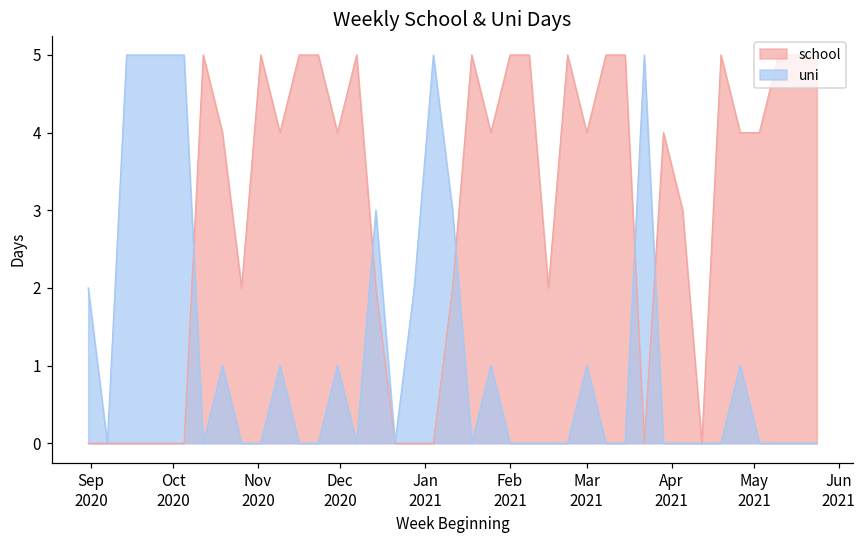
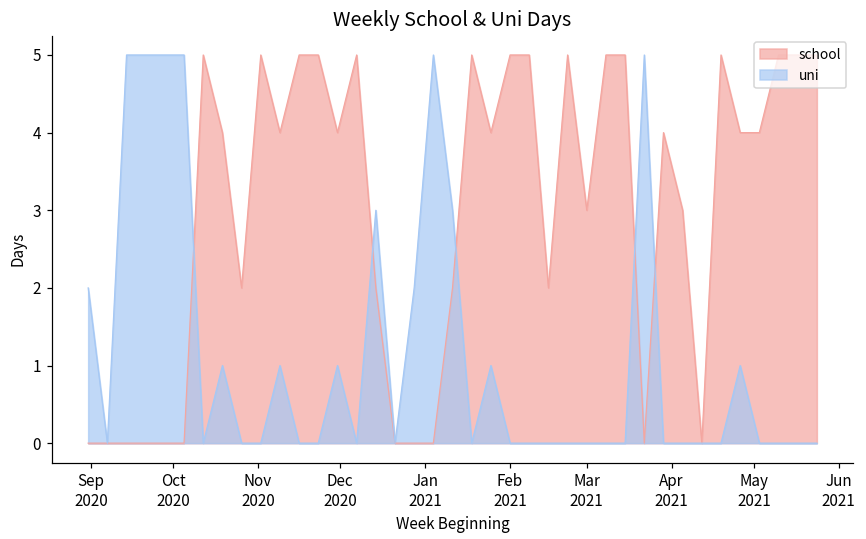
  {
    "school": {
      "Feb 2021": 5,
-     "Mar 2021": 4
+     "Mar 2021": 3
    },
    "uni": {
      "Feb 2021": 0,
-     "Mar 2021": 1
+     "Mar 2021": 0
    }
  }
